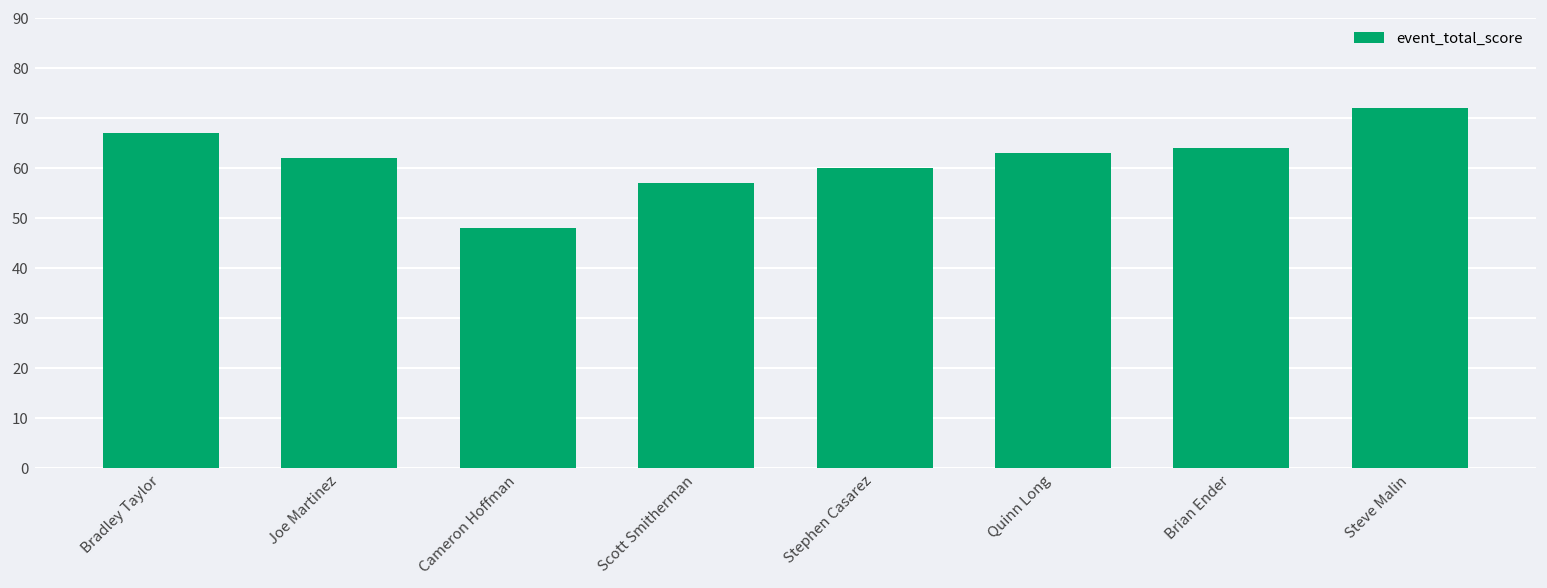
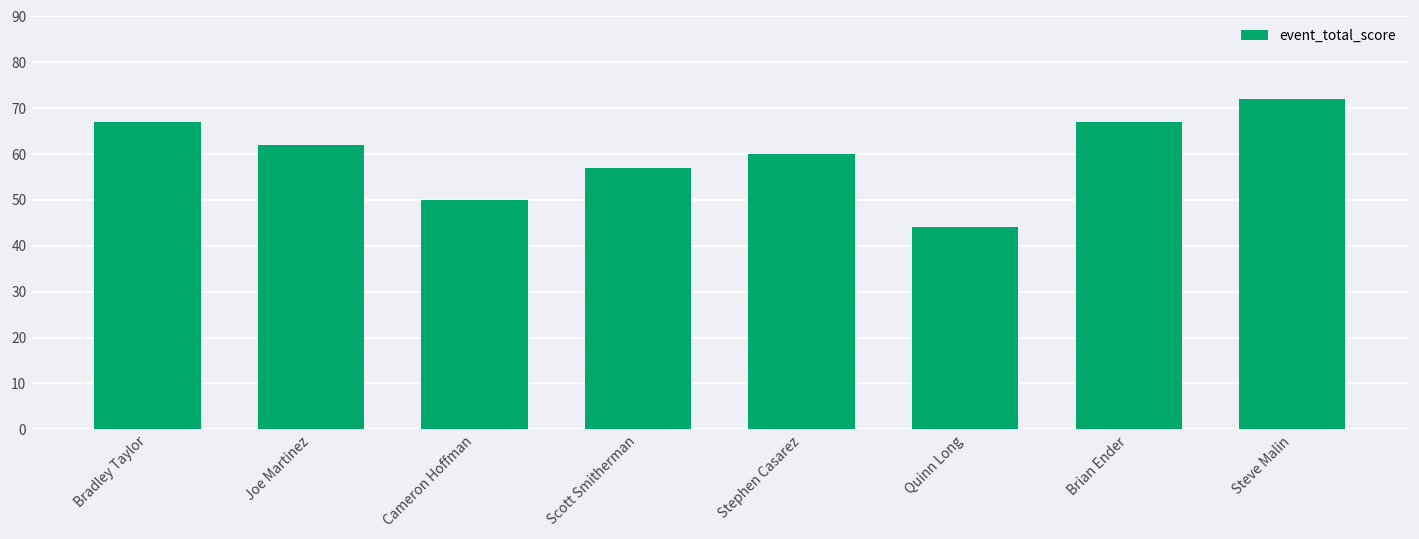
  {
    "Bradley Taylor": 67,
    "Joe Martinez": 62,
-   "Cameron Hoffman": 48,
+   "Cameron Hoffman": 50,
    "Scott Smitherman": 57,
    "Stephen Casarez": 60,
-   "Quinn Long": 63,
-   "Brian Ender": 64,
+   "Quinn Long": 44,
+   "Brian Ender": 67,
    "Steve Malin": 72
  }
